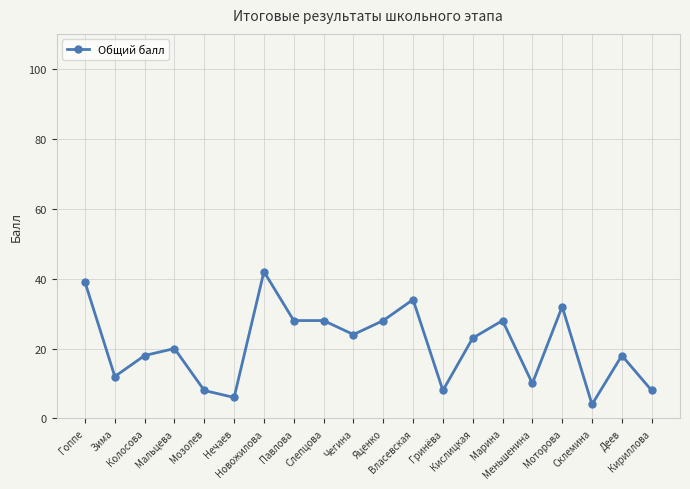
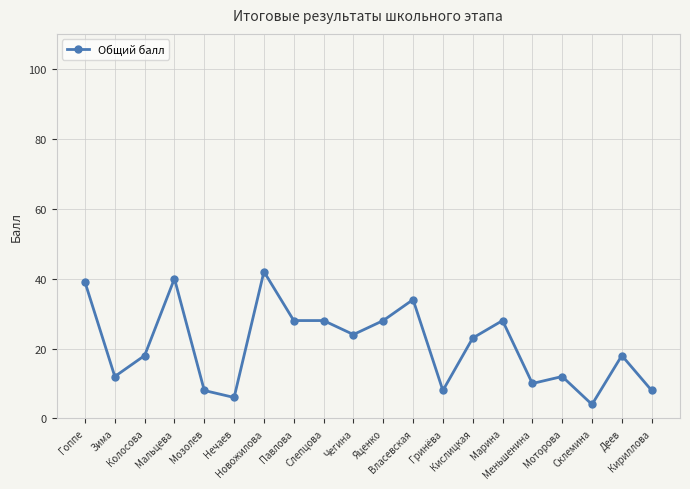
  {
    "Гоппе": 39,
    "Зима": 12,
    "Колосова": 18,
-   "Мальцева": 20,
+   "Мальцева": 40,
    "Мозолев": 8,
    "Нечаев": 6,
    "Новожилова": 42,
    "Павлова": 28,
    "Слепцова": 28,
    "Чегина": 24,
    "Яценко": 28,
    "Власевская": 34,
    "Гринёва": 8,
    "Кислицкая": 23,
    "Марина": 28,
    "Меньшенина": 10,
-   "Моторова": 32,
+   "Моторова": 12,
    "Склемина": 4,
    "Деев": 18,
    "Кириллова": 8
  }
